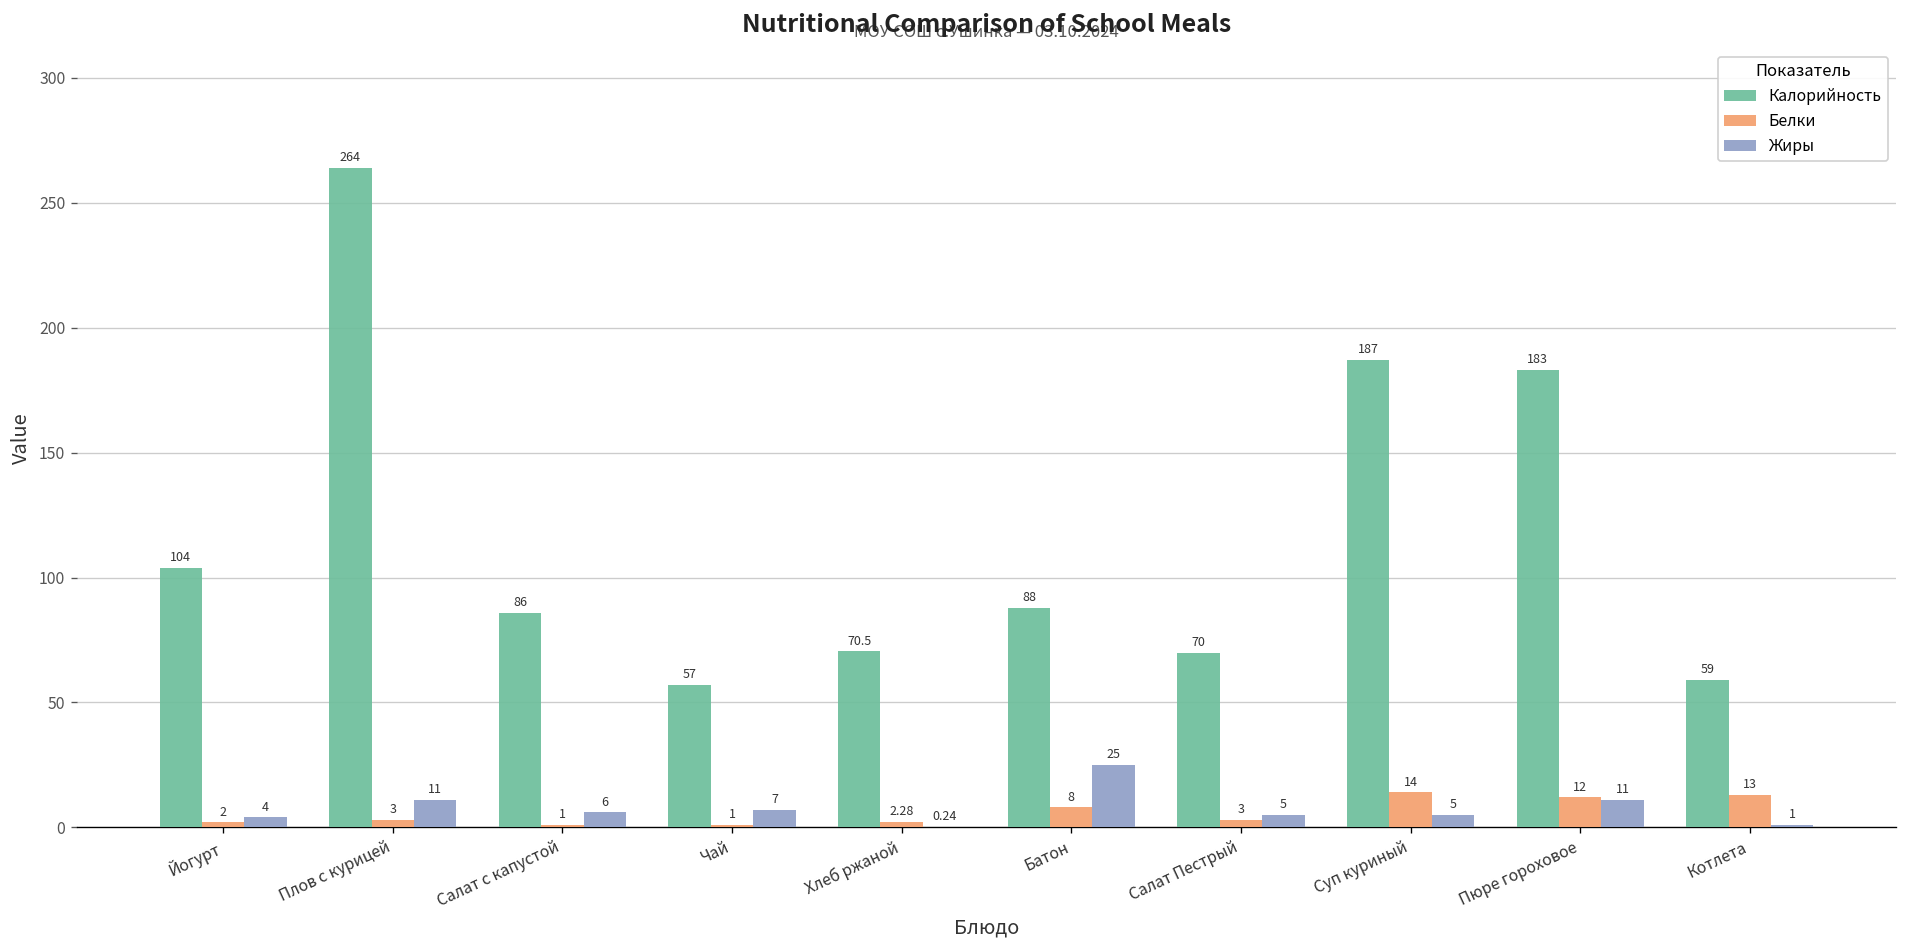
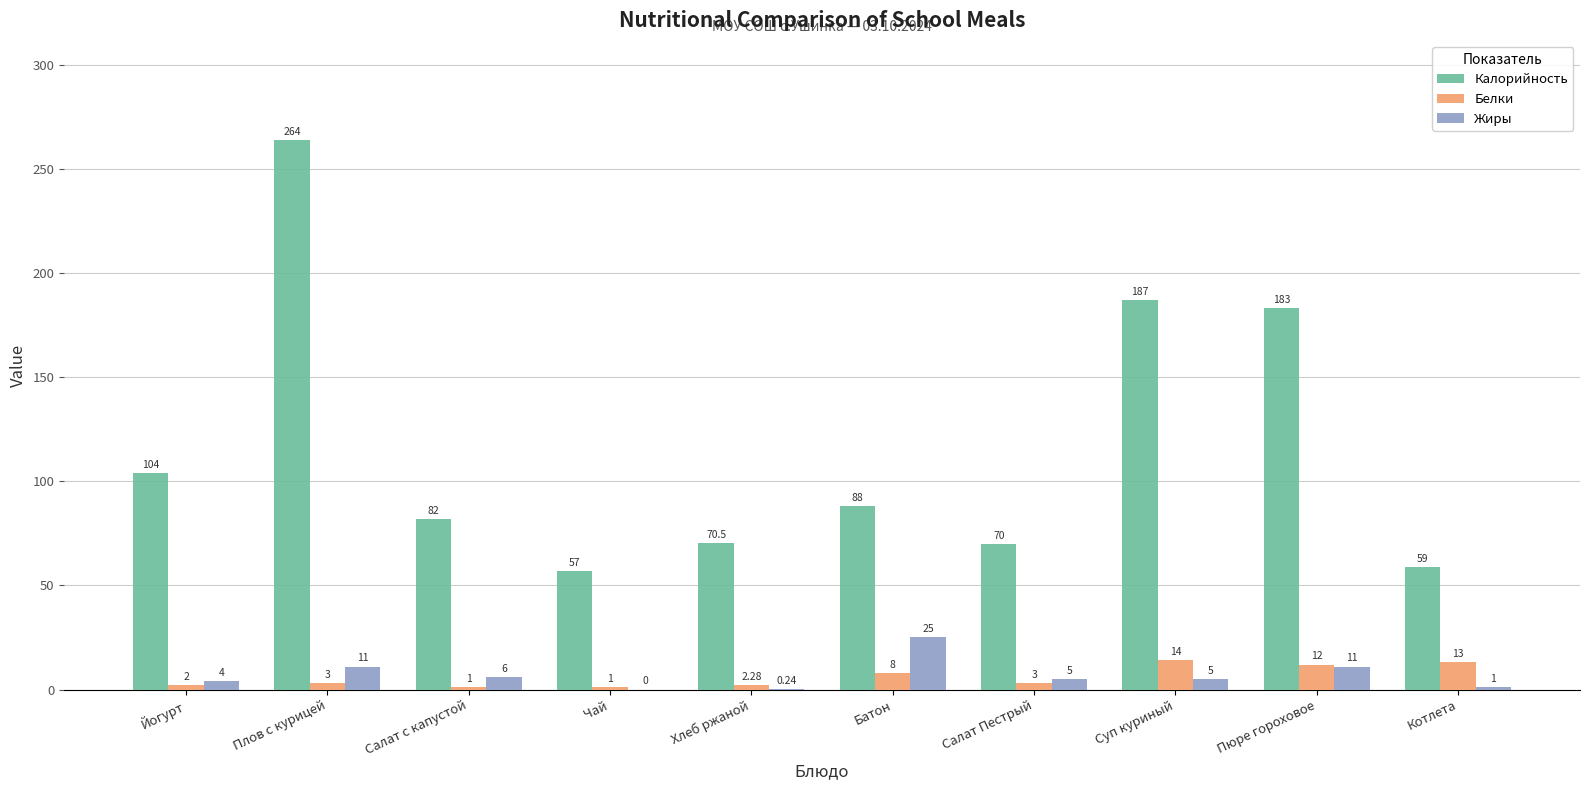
  {
    "Калорийность": {
      "Йогурт": 104,
      "Плов с курицей": 264,
-     "Салат с капустой": 86,
+     "Салат с капустой": 82,
      "Чай": 57,
      "Хлеб ржаной": 70.5,
      "Батон": 88,
      "Салат Пестрый": 70,
      "Суп куриный": 187,
      "Пюре гороховое": 183,
      "Котлета": 59
    },
    "Белки": {
      "Йогурт": 2,
      "Плов с курицей": 3,
      "Салат с капустой": 1,
      "Чай": 1,
      "Хлеб ржаной": 2.28,
      "Батон": 8,
      "Салат Пестрый": 3,
      "Суп куриный": 14,
      "Пюре гороховое": 12,
      "Котлета": 13
    },
    "Жиры": {
      "Йогурт": 4,
      "Плов с курицей": 11,
      "Салат с капустой": 6,
-     "Чай": 7,
+     "Чай": 0,
      "Хлеб ржаной": 0.24,
      "Батон": 25,
      "Салат Пестрый": 5,
      "Суп куриный": 5,
      "Пюре гороховое": 11,
      "Котлета": 1
    }
  }
